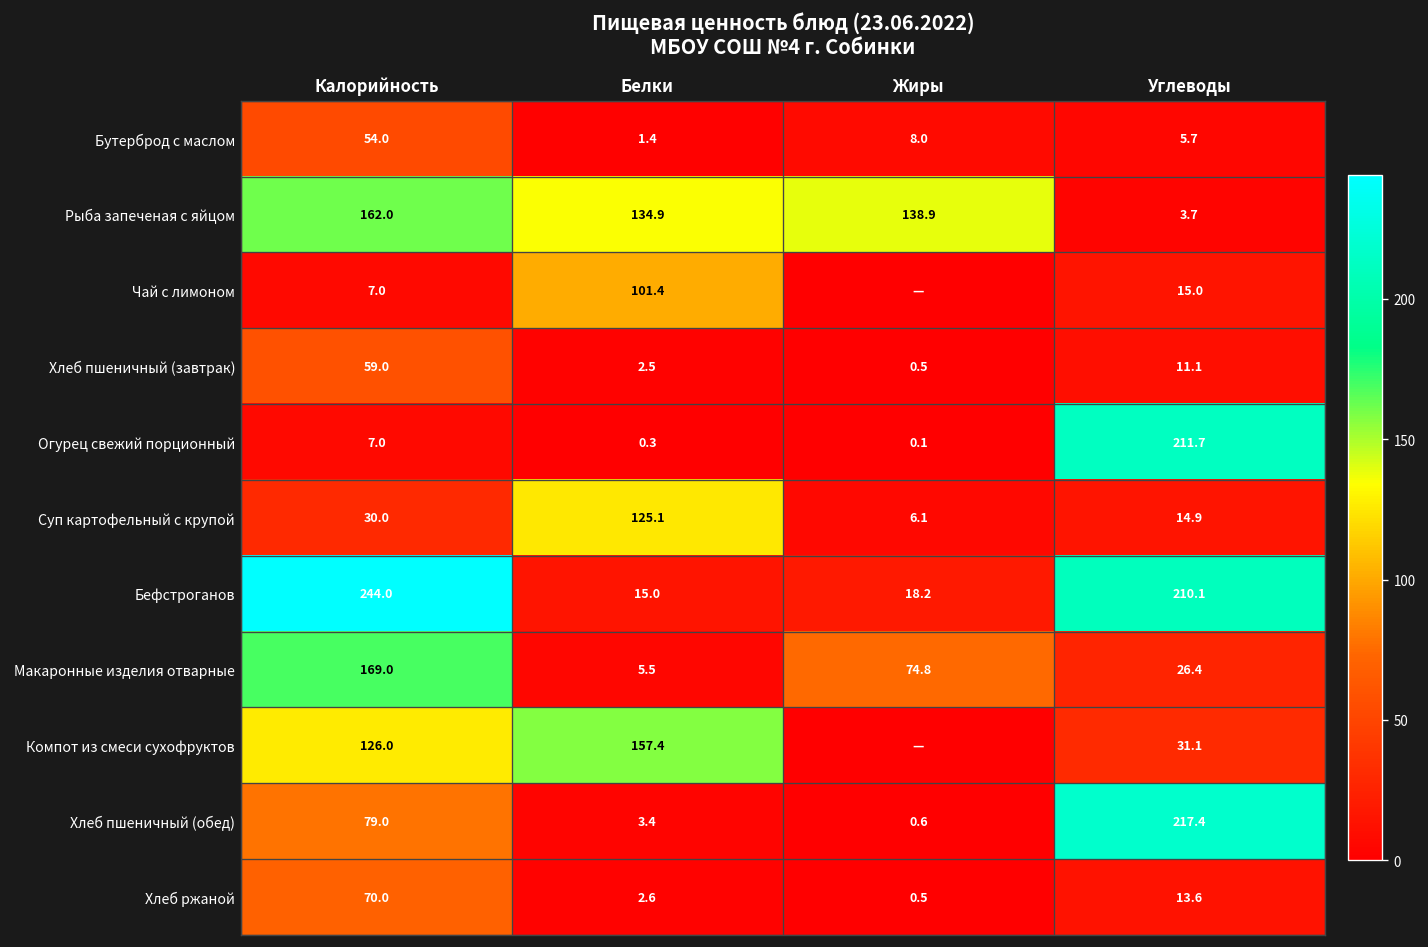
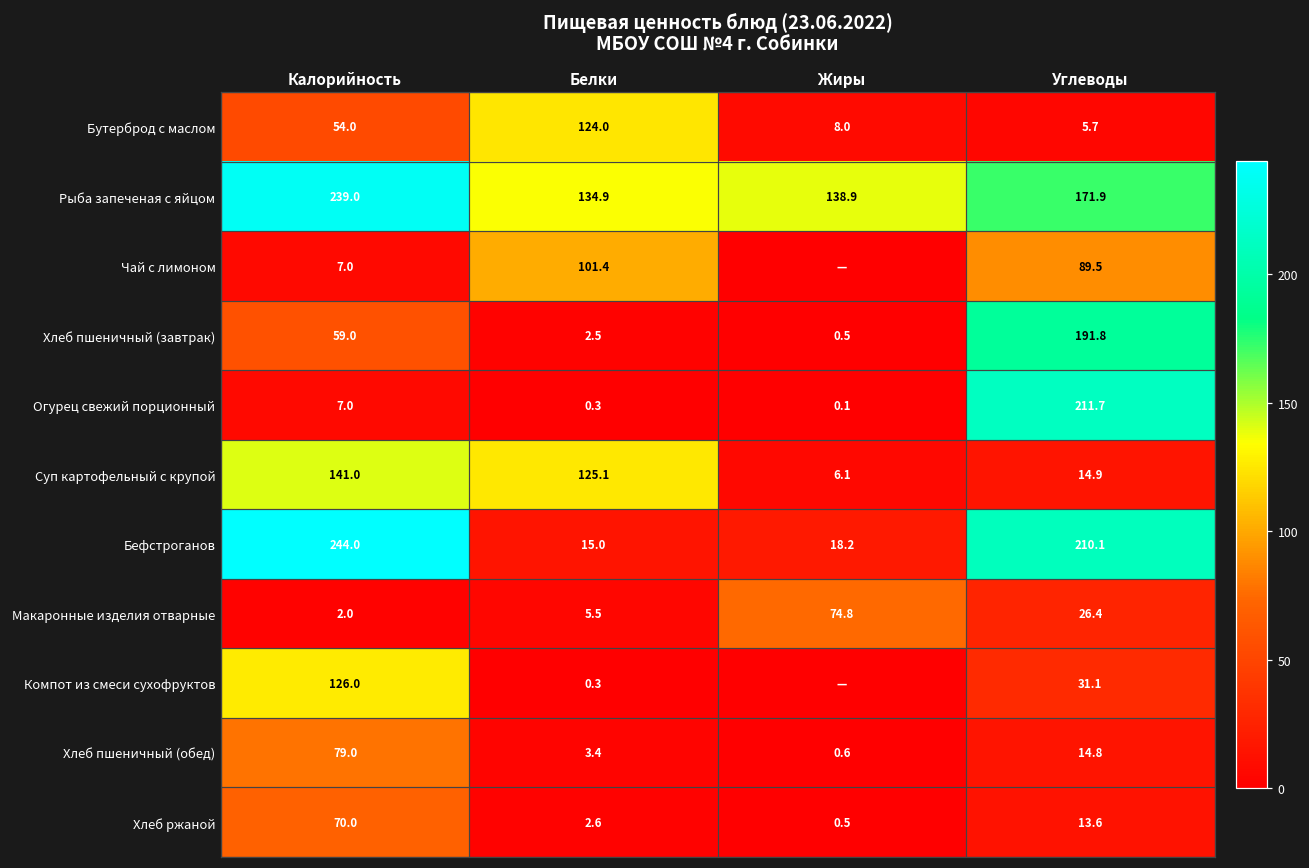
  {
    "Бутерброд с маслом": {
      "Калорийность": 54.0,
-     "Белки": 1.4,
+     "Белки": 124.0,
      "Жиры": 8.0,
      "Углеводы": 5.7
    },
    "Рыба запеченая с яйцом": {
-     "Калорийность": 162.0,
+     "Калорийность": 239.0,
      "Белки": 134.9,
      "Жиры": 138.9,
-     "Углеводы": 3.7
+     "Углеводы": 171.9
    },
    "Чай с лимоном": {
      "Калорийность": 7.0,
      "Белки": 101.4,
-     "Углеводы": 15.0
+     "Углеводы": 89.5
    },
    "Хлеб пшеничный (завтрак)": {
      "Калорийность": 59.0,
      "Белки": 2.5,
      "Жиры": 0.5,
-     "Углеводы": 11.1
+     "Углеводы": 191.8
    },
    "Огурец свежий порционный": {
      "Калорийность": 7.0,
      "Белки": 0.3,
      "Жиры": 0.1,
      "Углеводы": 211.7
    },
    "Суп картофельный с крупой": {
-     "Калорийность": 30.0,
+     "Калорийность": 141.0,
      "Белки": 125.1,
      "Жиры": 6.1,
      "Углеводы": 14.9
    },
    "Бефстроганов": {
      "Калорийность": 244.0,
      "Белки": 15.0,
      "Жиры": 18.2,
      "Углеводы": 210.1
    },
    "Макаронные изделия отварные": {
-     "Калорийность": 169.0,
+     "Калорийность": 2.0,
      "Белки": 5.5,
      "Жиры": 74.8,
      "Углеводы": 26.4
    },
    "Компот из смеси сухофруктов": {
      "Калорийность": 126.0,
-     "Белки": 157.4,
+     "Белки": 0.3,
      "Углеводы": 31.1
    },
    "Хлеб пшеничный (обед)": {
      "Калорийность": 79.0,
      "Белки": 3.4,
      "Жиры": 0.6,
-     "Углеводы": 217.4
+     "Углеводы": 14.8
    },
    "Хлеб ржаной": {
      "Калорийность": 70.0,
      "Белки": 2.6,
      "Жиры": 0.5,
      "Углеводы": 13.6
    }
  }
